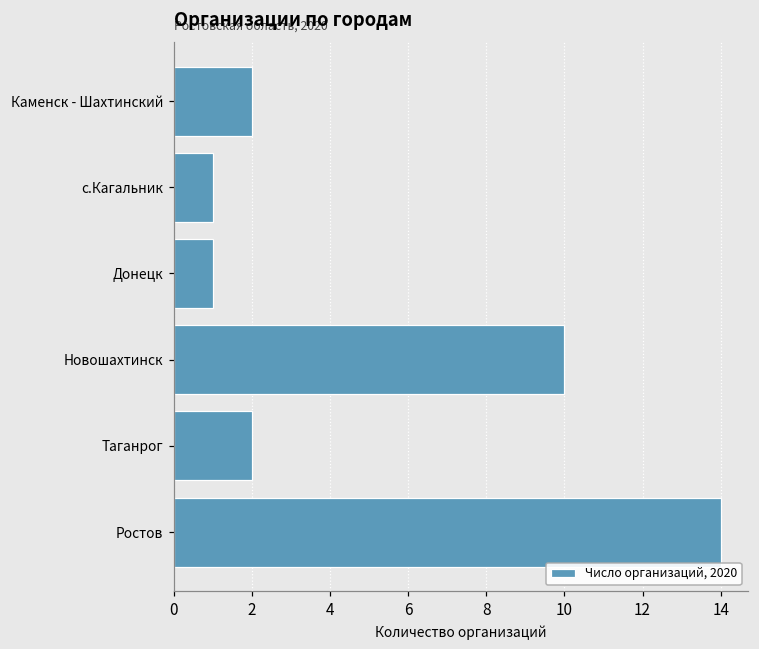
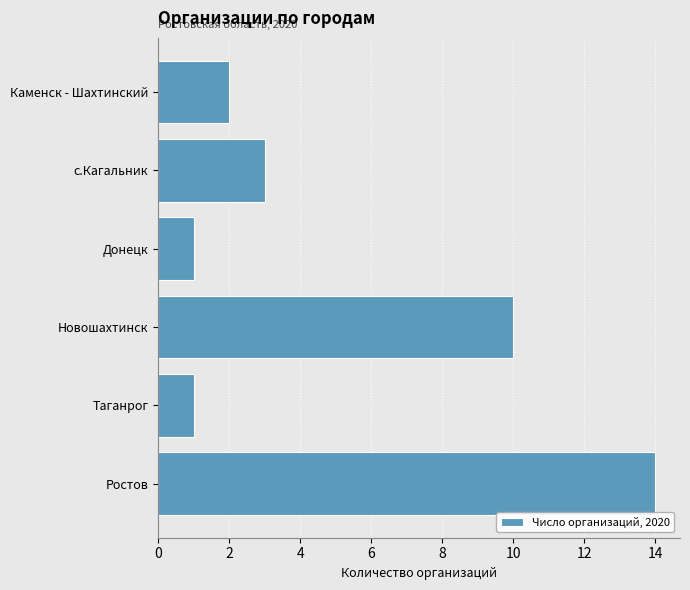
  {
    "Каменск - Шахтинский": 2,
-   "с.Кагальник": 1,
+   "с.Кагальник": 3,
    "Донецк": 1,
    "Новошахтинск": 10,
-   "Таганрог": 2,
+   "Таганрог": 1,
    "Ростов": 14
  }
